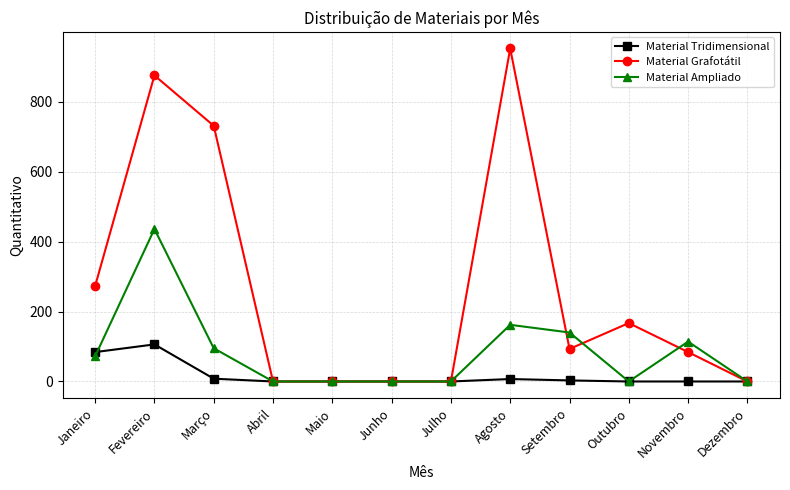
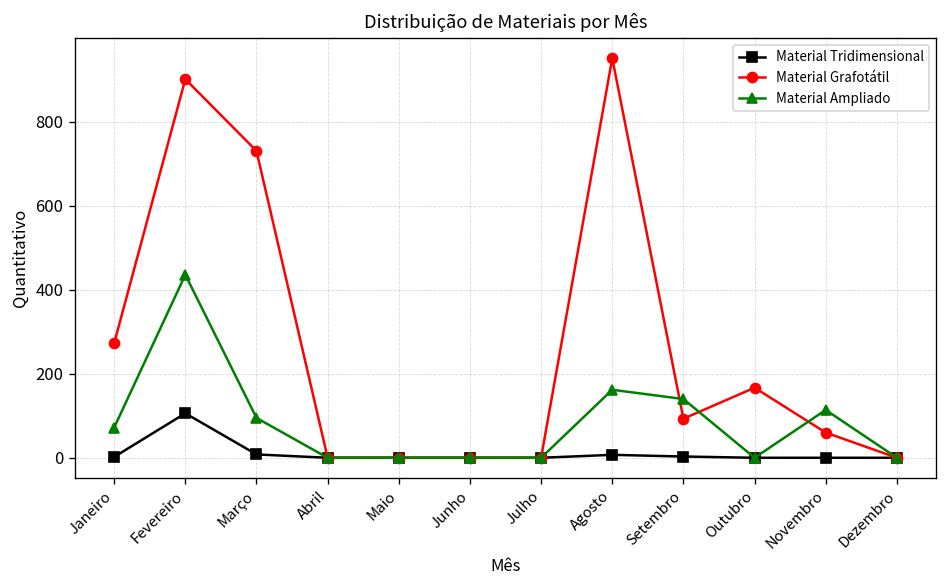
  {
    "Material Tridimensional": {
-     "Janeiro": 80,
+     "Janeiro": 0,
      "Fevereiro": 110,
      "Março": 10,
      "Agosto": 10,
      "Setembro": 0,
      "Novembro": 0
    },
    "Material Grafotátil": {
      "Janeiro": 270,
-     "Fevereiro": 880,
+     "Fevereiro": 900,
      "Março": 730,
      "Agosto": 950,
      "Setembro": 90,
      "Outubro": 170,
-     "Novembro": 80
+     "Novembro": 60
    },
    "Material Ampliado": {
      "Janeiro": 70,
      "Fevereiro": 440,
      "Março": 100,
      "Agosto": 160,
      "Setembro": 140,
      "Novembro": 110
    }
  }
